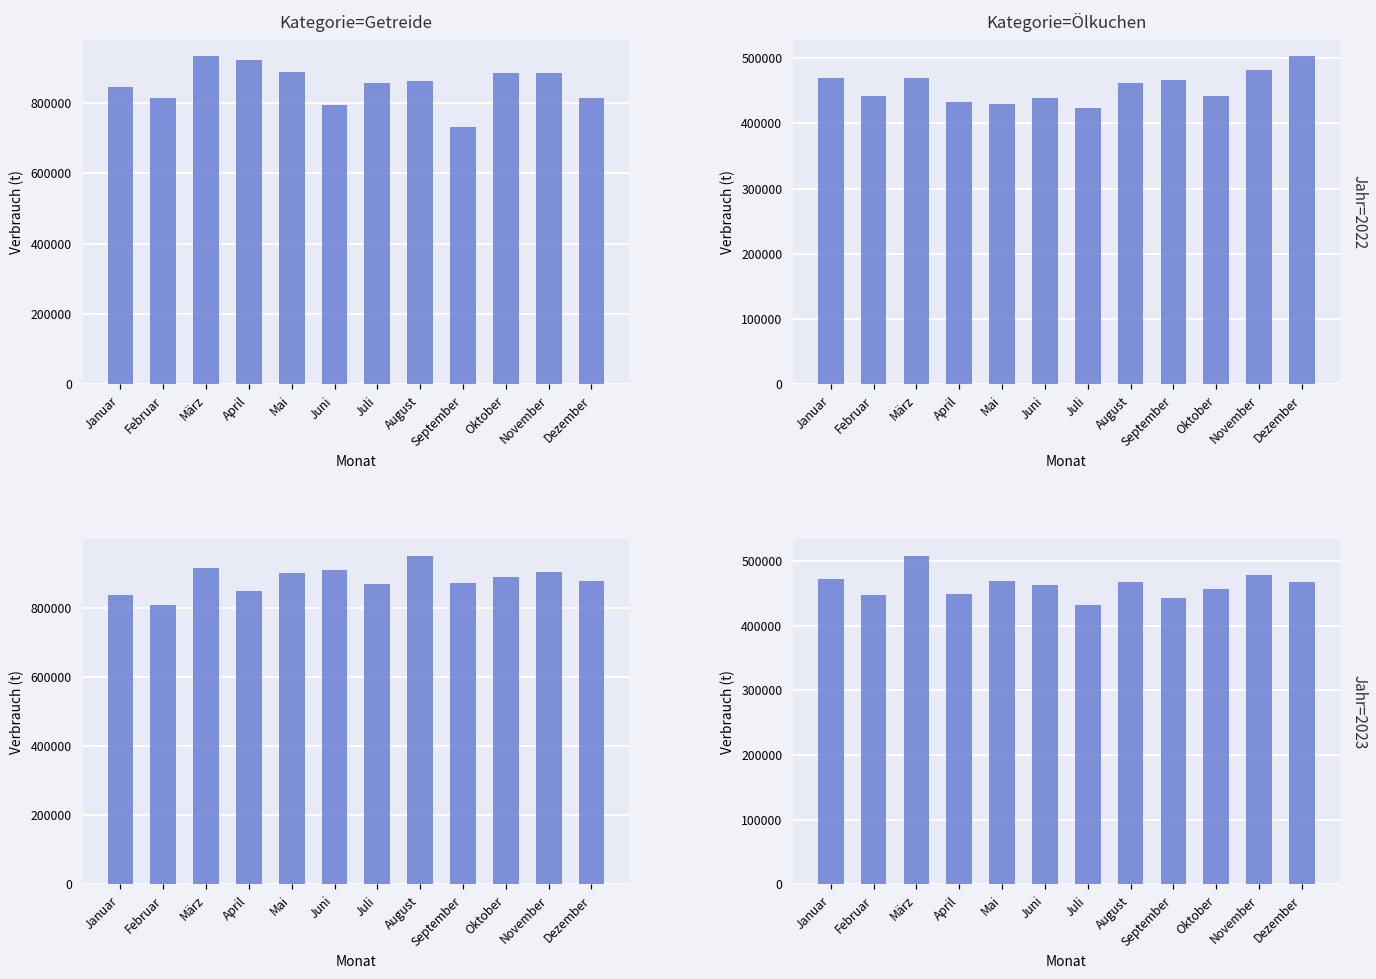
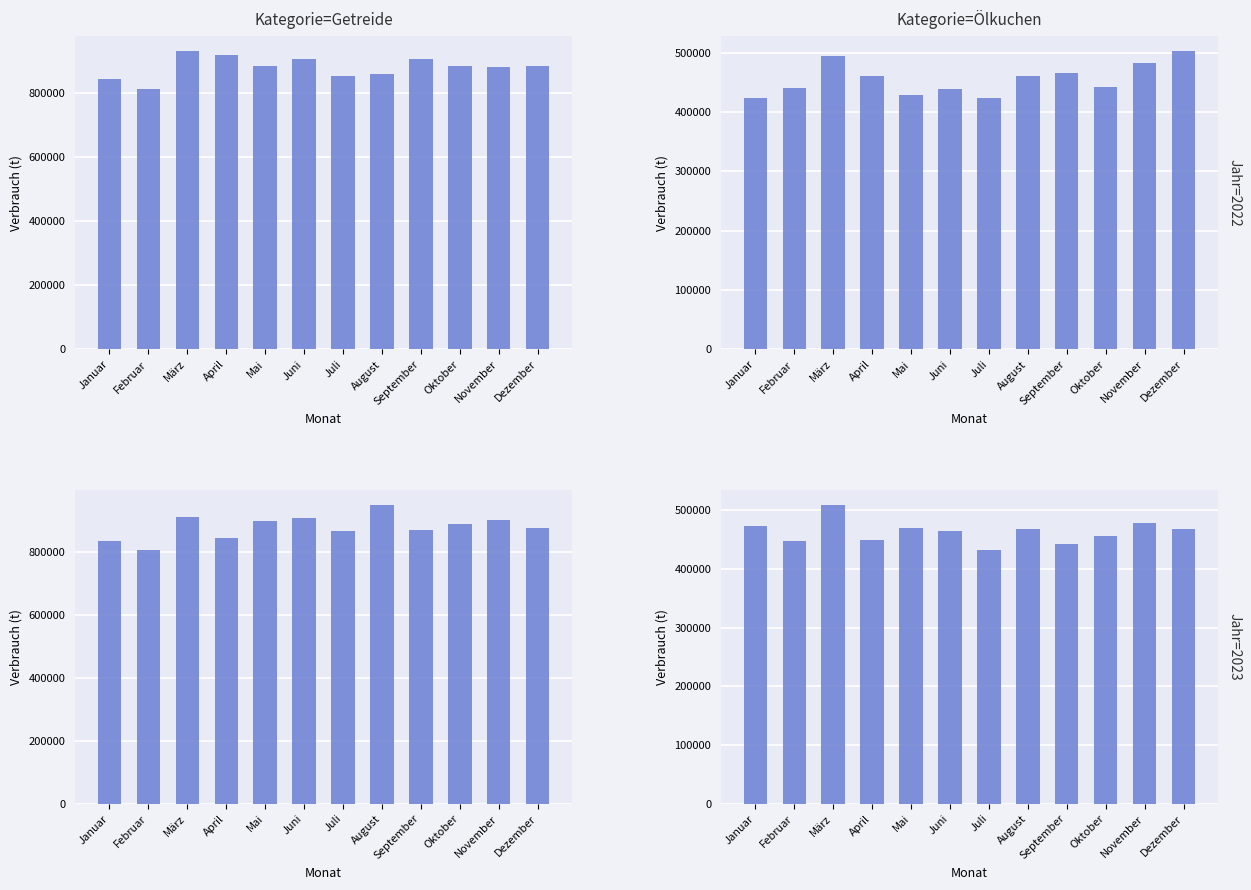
  {
    "Kategorie=Getreide": {
      "Januar": 840000,
      "Februar": 810000,
      "März": 930000,
      "April": 920000,
      "Mai": 890000,
-     "Juni": 790000,
+     "Juni": 910000,
      "Juli": 850000,
      "August": 860000,
-     "September": 730000,
+     "September": 910000,
      "Oktober": 880000,
      "November": 880000,
-     "Dezember": 810000
+     "Dezember": 880000
    },
    "Kategorie=Ölkuchen": {
-     "Januar": 470000,
+     "Januar": 420000,
      "Februar": 440000,
-     "März": 470000,
-     "April": 430000,
+     "März": 490000,
+     "April": 460000,
      "Mai": 430000,
      "Juni": 440000,
      "Juli": 420000,
      "August": 460000,
      "September": 470000,
      "Oktober": 440000,
      "November": 480000,
      "Dezember": 500000
    }
  }
